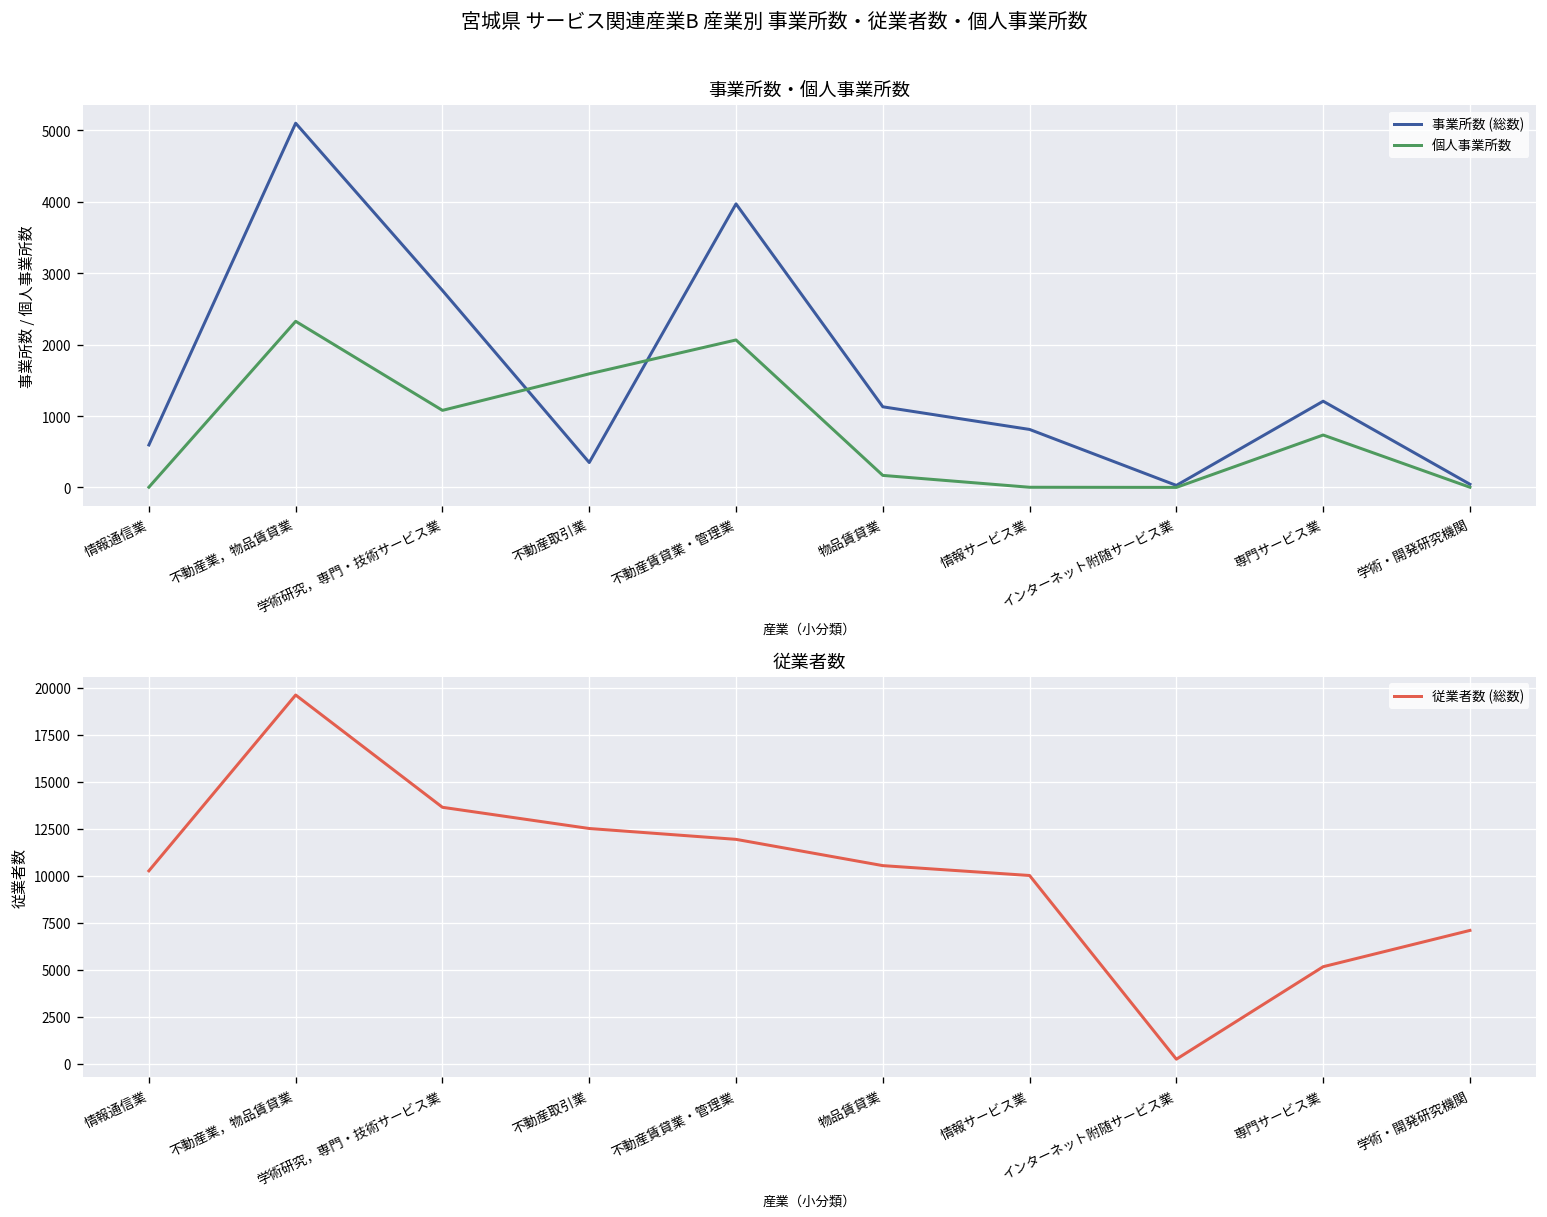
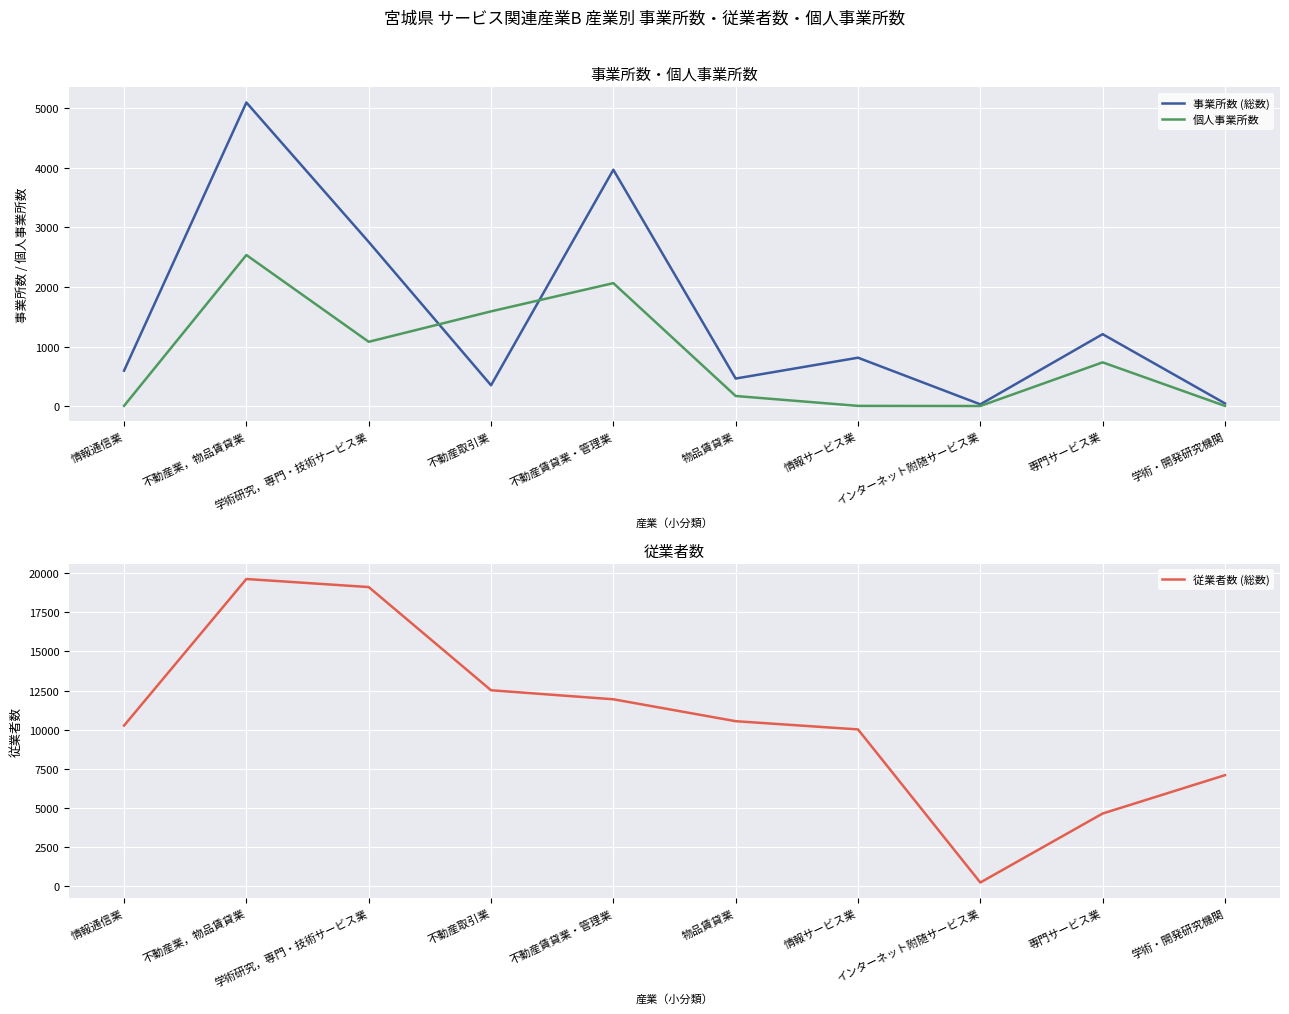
  {
    "事業所数・個人事業所数": {
      "事業所数 (総数)": {
        "情報通信業": 600,
        "不動産業，物品賃貸業": 5100,
        "学術研究，専門・技術サービス業": 2800,
        "不動産取引業": 300,
        "不動産賃貸業・管理業": 4000,
-       "物品賃貸業": 1100,
+       "物品賃貸業": 500,
        "情報サービス業": 800,
        "専門サービス業": 1200
      },
      "個人事業所数": {
        "情報通信業": 0,
-       "不動産業，物品賃貸業": 2300,
+       "不動産業，物品賃貸業": 2500,
        "学術研究，専門・技術サービス業": 1100,
        "不動産取引業": 1600,
        "不動産賃貸業・管理業": 2100,
        "物品賃貸業": 200,
        "情報サービス業": 0,
        "専門サービス業": 700
      }
    },
    "従業者数": {
      "情報通信業": 10300,
      "不動産業，物品賃貸業": 19600,
-     "学術研究，専門・技術サービス業": 13600,
+     "学術研究，専門・技術サービス業": 19100,
      "不動産取引業": 12500,
      "不動産賃貸業・管理業": 11900,
      "物品賃貸業": 10500,
      "情報サービス業": 10000,
      "インターネット附随サービス業": 200,
-     "専門サービス業": 5200,
+     "専門サービス業": 4700,
      "学術・開発研究機関": 7100
    }
  }
